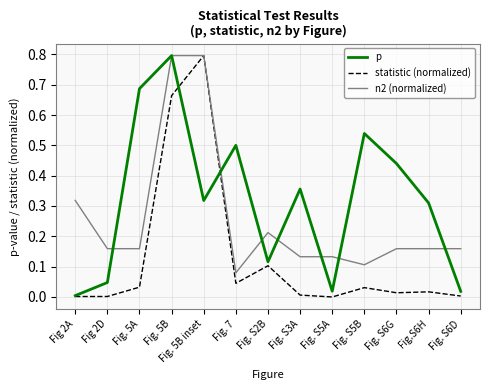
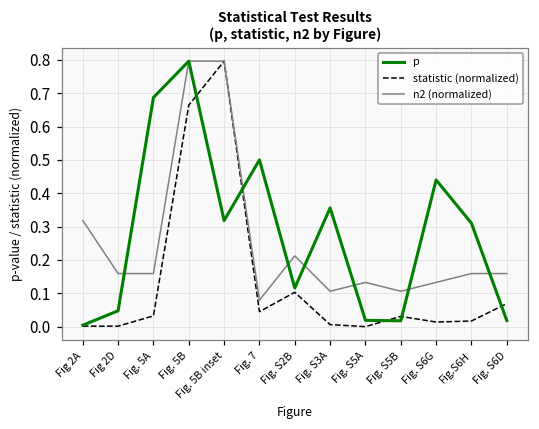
  {
    "p": {
      "Fig 2D": 0.05,
      "Fig. 5A": 0.69,
      "Fig. 5B inset": 0.32,
      "Fig. 7": 0.50,
      "Fig. S2B": 0.12,
      "Fig. S3A": 0.36,
      "Fig. S5A": 0.02,
-     "Fig. S5B": 0.54,
+     "Fig. S5B": 0.02,
      "Fig. S6G": 0.44,
      "Fig.S6H": 0.31,
      "Fig. S6D": 0.02
    },
    "statistic (normalized)": {
      "Fig 2D": 0.00,
      "Fig. 5A": 0.03,
      "Fig. 5B": 0.66,
      "Fig. 7": 0.05,
      "Fig. S2B": 0.10,
      "Fig. S3A": 0.01,
      "Fig. S5A": 0.00,
      "Fig. S5B": 0.03,
      "Fig. S6G": 0.01,
      "Fig.S6H": 0.02,
-     "Fig. S6D": 0.00
+     "Fig. S6D": 0.07
    },
    "n2 (normalized)": {
      "Fig 2A": 0.32,
      "Fig 2D": 0.16,
      "Fig. 5A": 0.16,
      "Fig. 7": 0.08,
      "Fig. S2B": 0.21,
-     "Fig. S3A": 0.13,
+     "Fig. S3A": 0.11,
      "Fig. S5A": 0.13,
      "Fig. S5B": 0.11,
-     "Fig. S6G": 0.16,
+     "Fig. S6G": 0.13,
      "Fig.S6H": 0.16,
      "Fig. S6D": 0.16
    }
  }
